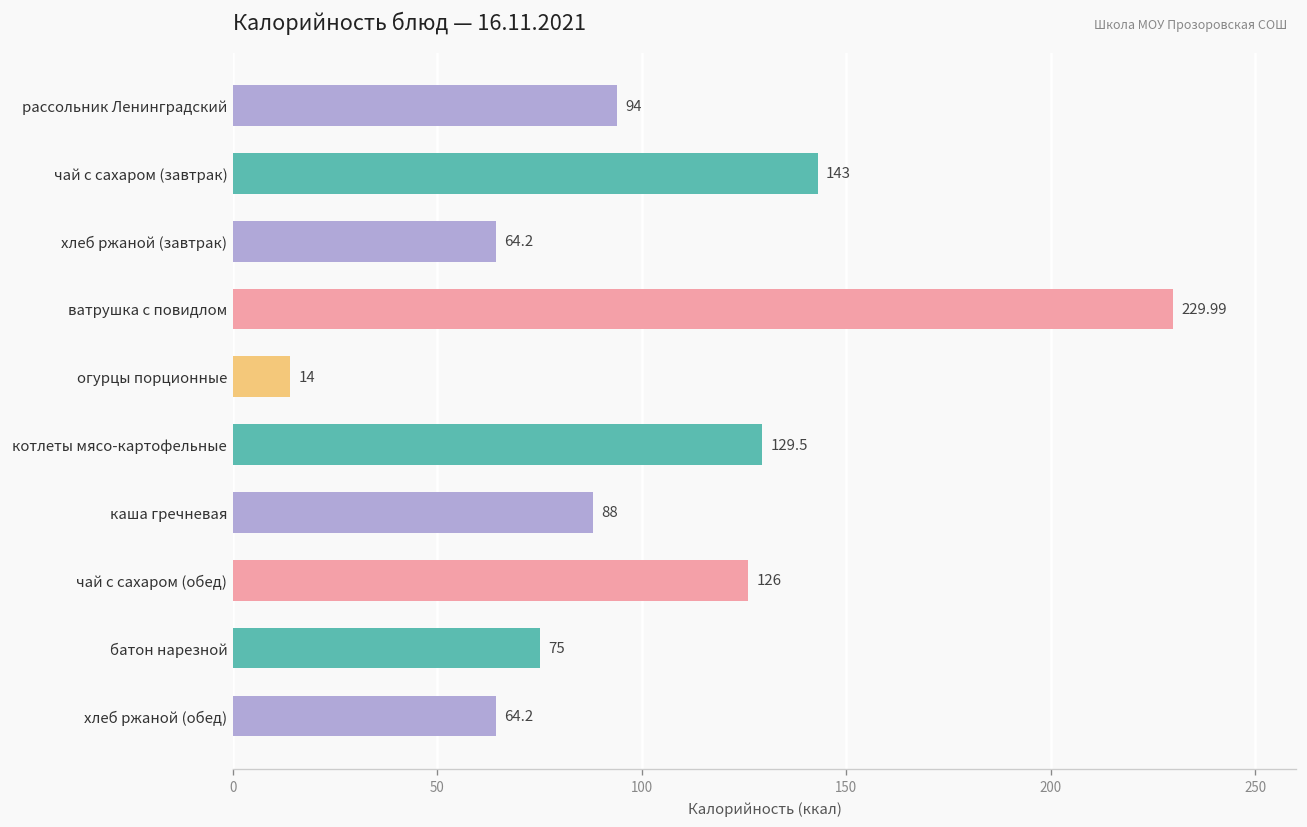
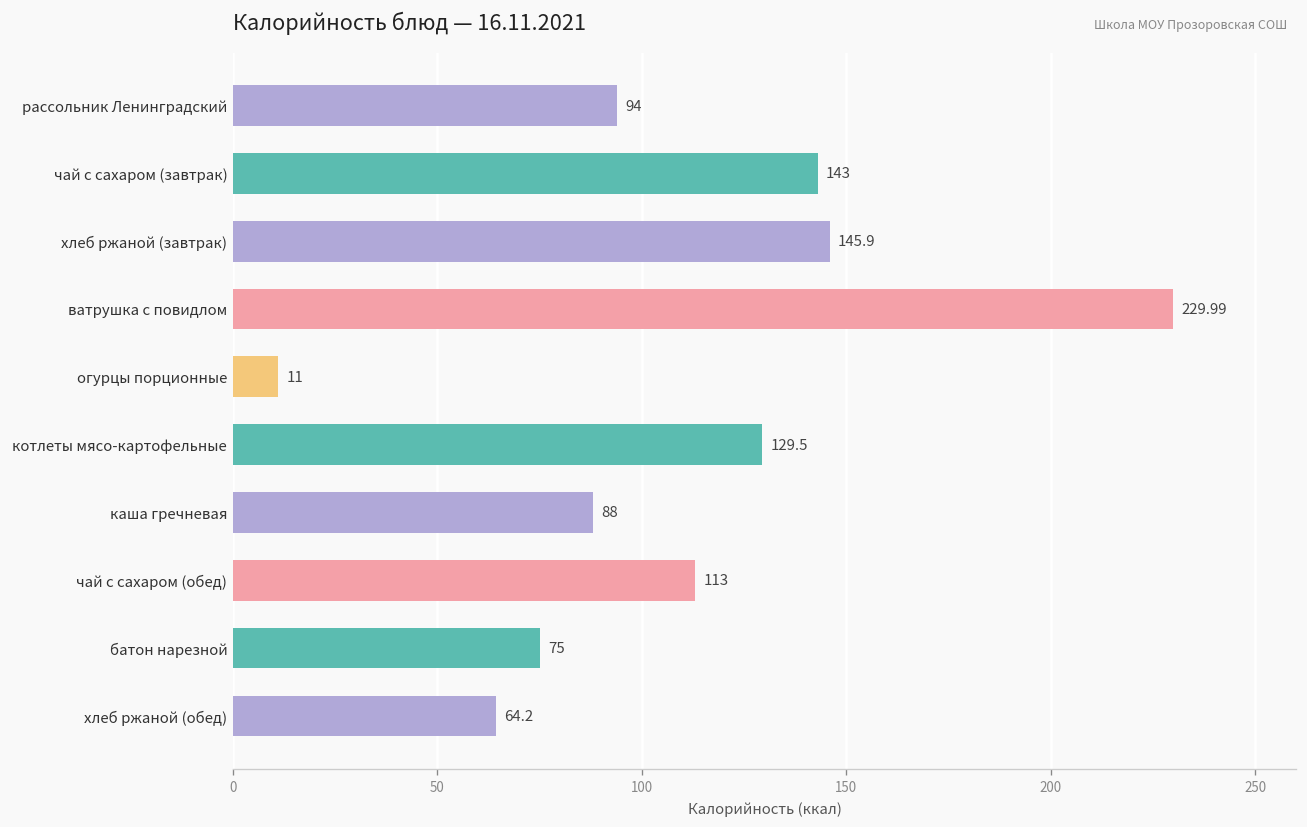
  {
    "рассольник Ленинградский": 94,
    "чай с сахаром (завтрак)": 143,
-   "хлеб ржаной (завтрак)": 64.2,
+   "хлеб ржаной (завтрак)": 145.9,
    "ватрушка с повидлом": 229.99,
-   "огурцы порционные": 14,
+   "огурцы порционные": 11,
    "котлеты мясо-картофельные": 129.5,
    "каша гречневая": 88,
-   "чай с сахаром (обед)": 126,
+   "чай с сахаром (обед)": 113,
    "батон нарезной": 75,
    "хлеб ржаной (обед)": 64.2
  }
